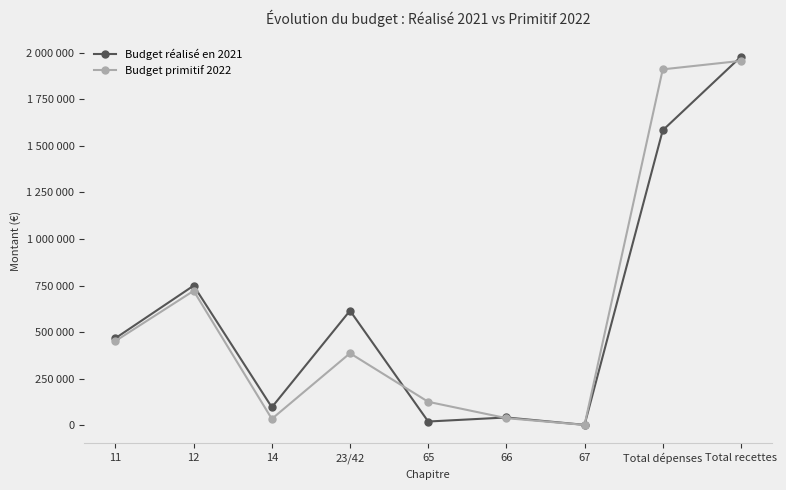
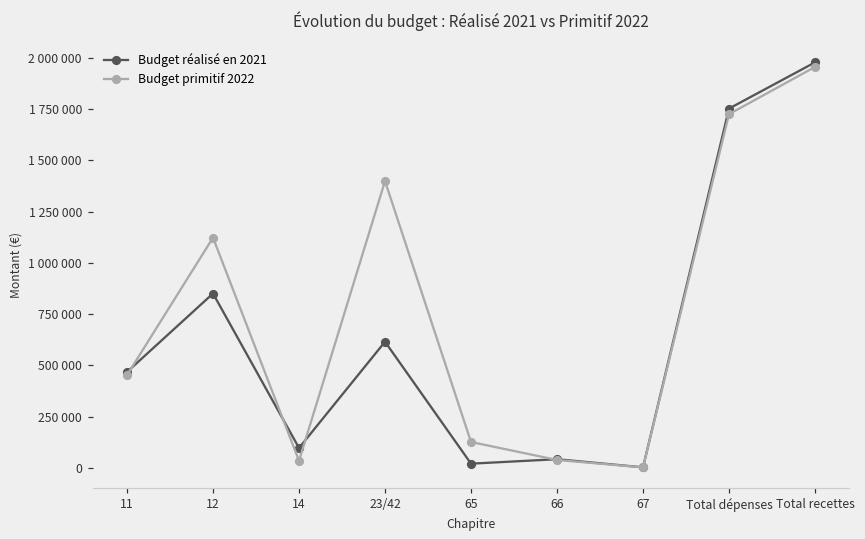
  {
    "Budget réalisé en 2021": {
      "11": 470000,
-     "12": 750000,
+     "12": 850000,
      "14": 100000,
      "23/42": 620000,
      "65": 20000,
-     "Total dépenses": 1580000,
+     "Total dépenses": 1750000,
      "Total recettes": 1980000
    },
    "Budget primitif 2022": {
      "11": 450000,
-     "12": 720000,
+     "12": 1120000,
      "14": 40000,
-     "23/42": 390000,
+     "23/42": 1400000,
      "65": 130000,
-     "Total dépenses": 1910000,
+     "Total dépenses": 1730000,
      "Total recettes": 1960000
    }
  }
